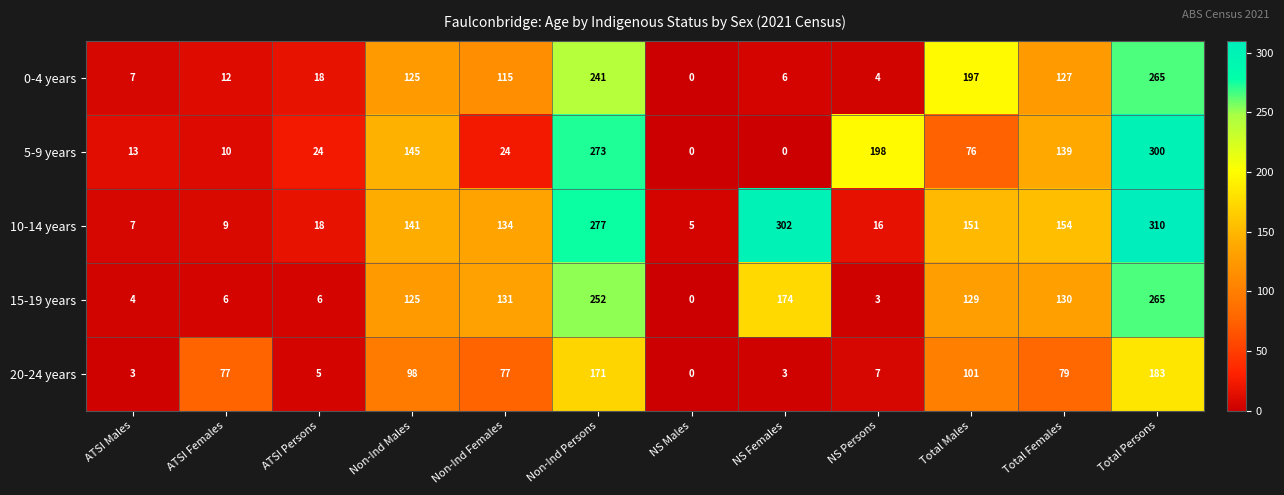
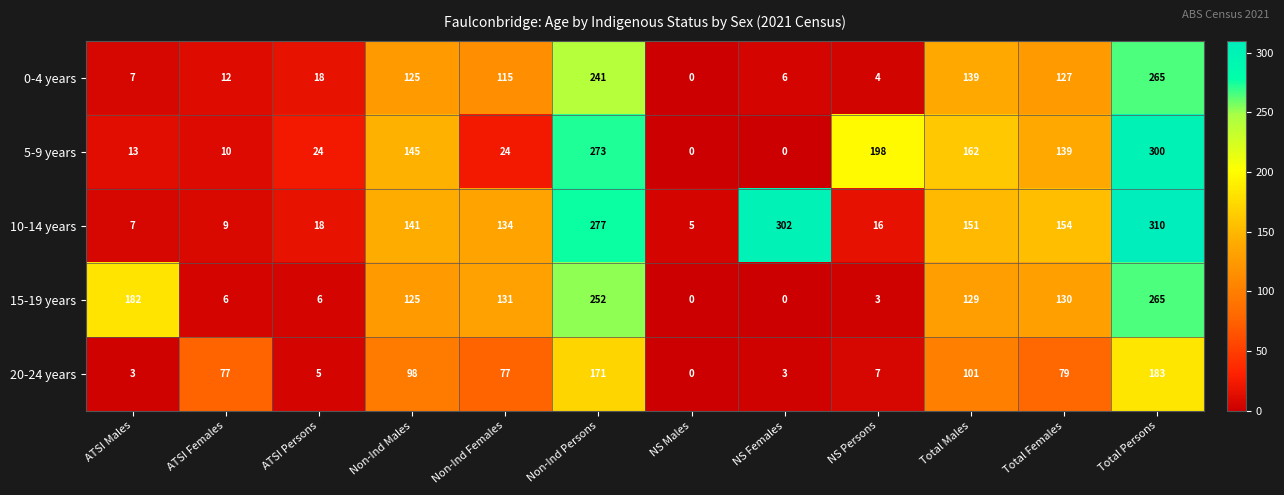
  {
    "0-4 years": {
      "ATSI Males": 7,
      "ATSI Females": 12,
      "ATSI Persons": 18,
      "Non-Ind Males": 125,
      "Non-Ind Females": 115,
      "Non-Ind Persons": 241,
      "NS Males": 0,
      "NS Females": 6,
      "NS Persons": 4,
-     "Total Males": 197,
+     "Total Males": 139,
      "Total Females": 127,
      "Total Persons": 265
    },
    "5-9 years": {
      "ATSI Males": 13,
      "ATSI Females": 10,
      "ATSI Persons": 24,
      "Non-Ind Males": 145,
      "Non-Ind Females": 24,
      "Non-Ind Persons": 273,
      "NS Males": 0,
      "NS Females": 0,
      "NS Persons": 198,
-     "Total Males": 76,
+     "Total Males": 162,
      "Total Females": 139,
      "Total Persons": 300
    },
    "10-14 years": {
      "ATSI Males": 7,
      "ATSI Females": 9,
      "ATSI Persons": 18,
      "Non-Ind Males": 141,
      "Non-Ind Females": 134,
      "Non-Ind Persons": 277,
      "NS Males": 5,
      "NS Females": 302,
      "NS Persons": 16,
      "Total Males": 151,
      "Total Females": 154,
      "Total Persons": 310
    },
    "15-19 years": {
-     "ATSI Males": 4,
+     "ATSI Males": 182,
      "ATSI Females": 6,
      "ATSI Persons": 6,
      "Non-Ind Males": 125,
      "Non-Ind Females": 131,
      "Non-Ind Persons": 252,
      "NS Males": 0,
-     "NS Females": 174,
+     "NS Females": 0,
      "NS Persons": 3,
      "Total Males": 129,
      "Total Females": 130,
      "Total Persons": 265
    },
    "20-24 years": {
      "ATSI Males": 3,
      "ATSI Females": 77,
      "ATSI Persons": 5,
      "Non-Ind Males": 98,
      "Non-Ind Females": 77,
      "Non-Ind Persons": 171,
      "NS Males": 0,
      "NS Females": 3,
      "NS Persons": 7,
      "Total Males": 101,
      "Total Females": 79,
      "Total Persons": 183
    }
  }
